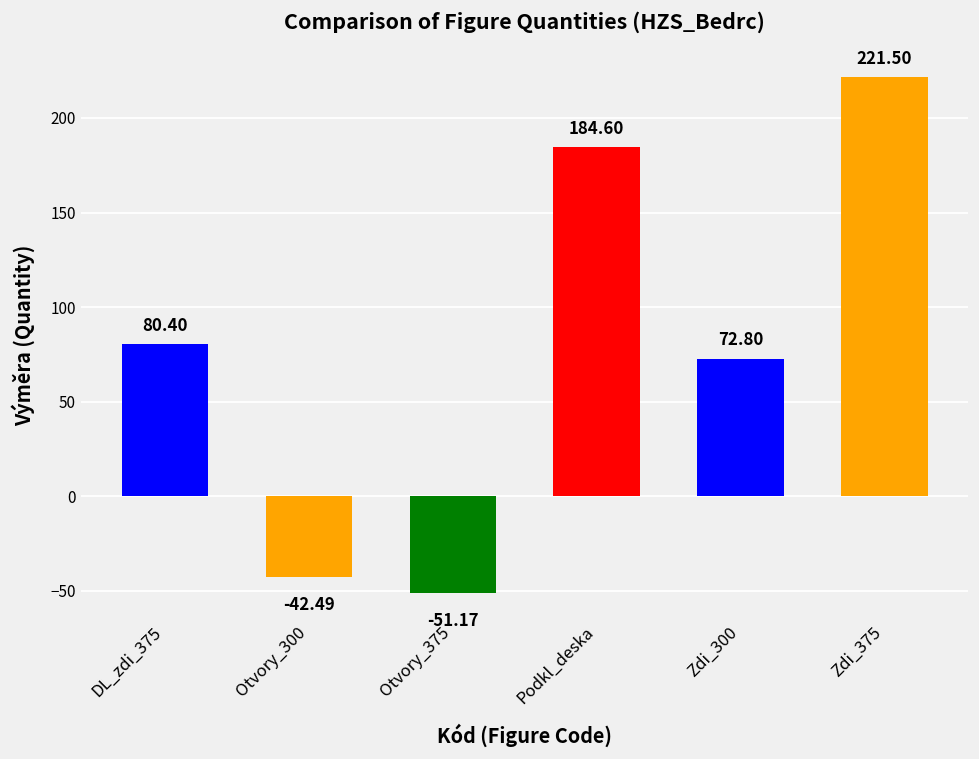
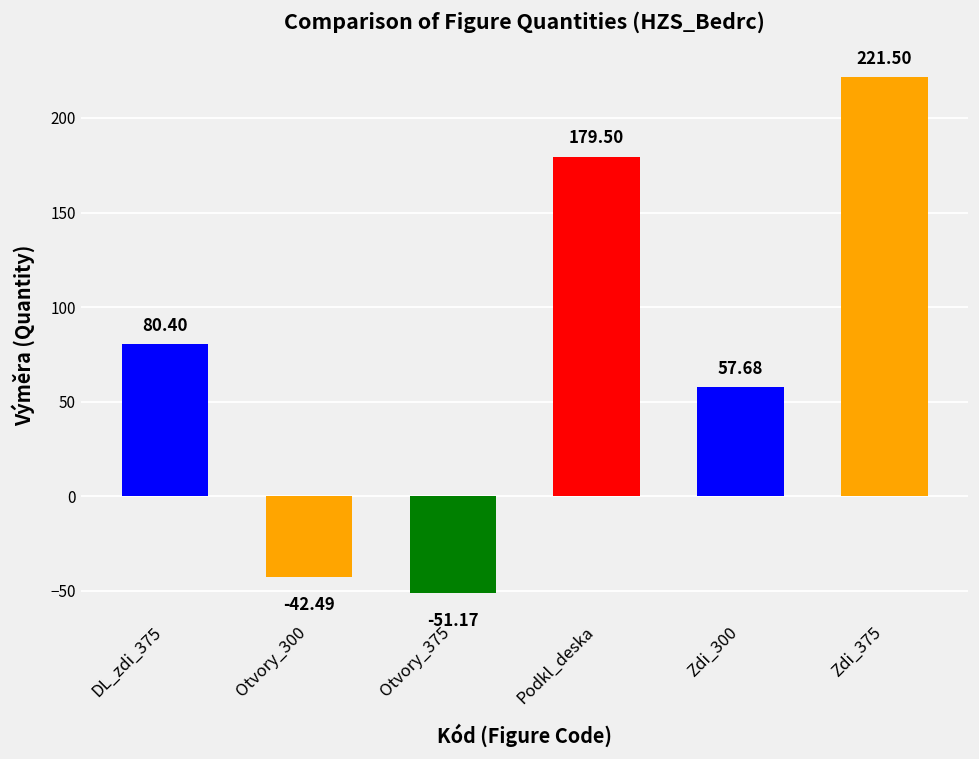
  {
    "DL_zdi_375": 80.40,
    "Otvory_300": -42.49,
    "Otvory_375": -51.17,
-   "Podkl_deska": 184.60,
-   "Zdi_300": 72.80,
+   "Podkl_deska": 179.50,
+   "Zdi_300": 57.68,
    "Zdi_375": 221.50
  }
